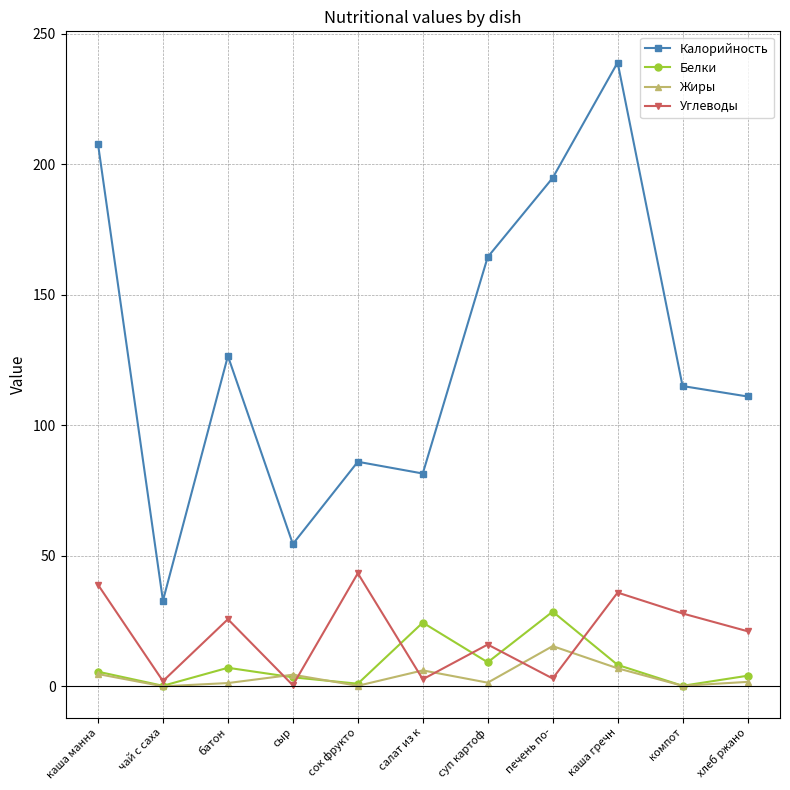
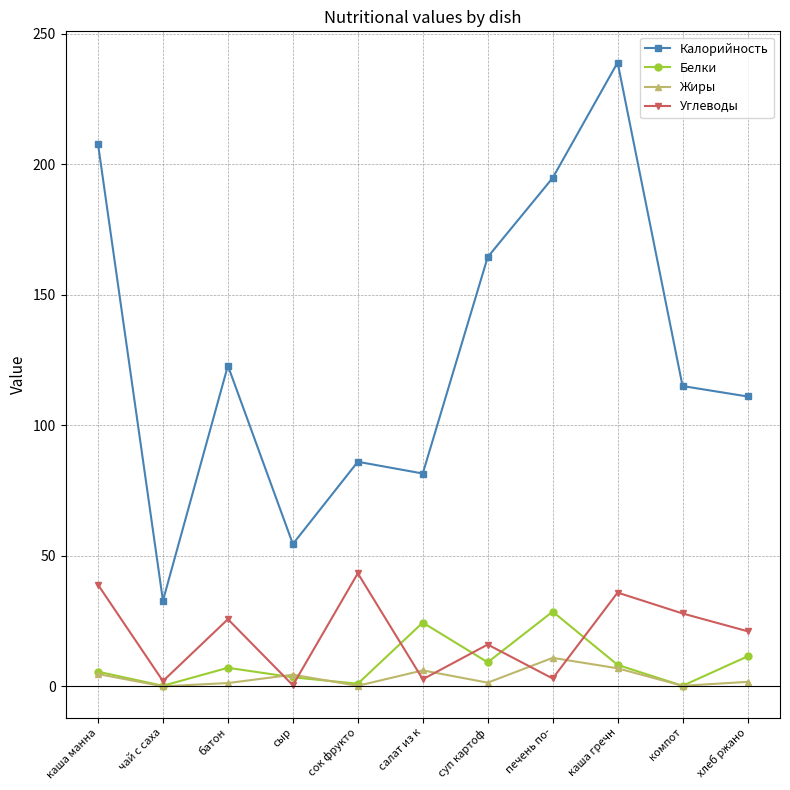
  {
    "Калорийность": {
      "каша манна": 208,
      "чай с саха": 33,
-     "батон": 127,
+     "батон": 123,
      "сыр": 55,
      "сок фрукто": 86,
      "салат из к": 82,
      "суп картоф": 164,
      "печень по-": 195,
      "каша гречн": 239,
      "компот": 115,
      "хлеб ржано": 111
    },
    "Белки": {
      "батон": 7,
      "сыр": 3,
      "салат из к": 24,
      "суп картоф": 9,
      "печень по-": 29,
      "каша гречн": 8,
-     "хлеб ржано": 4
+     "хлеб ржано": 11
    },
    "Жиры": {
      "батон": 1,
      "сыр": 4,
      "салат из к": 6,
      "суп картоф": 1,
-     "печень по-": 15,
+     "печень по-": 11,
      "каша гречн": 7,
      "хлеб ржано": 2
    },
    "Углеводы": {
      "каша манна": 39,
      "чай с саха": 2,
      "батон": 26,
      "сыр": 0,
      "сок фрукто": 43,
      "салат из к": 3,
      "суп картоф": 16,
      "печень по-": 3,
      "каша гречн": 36,
      "компот": 28,
      "хлеб ржано": 21
    }
  }
